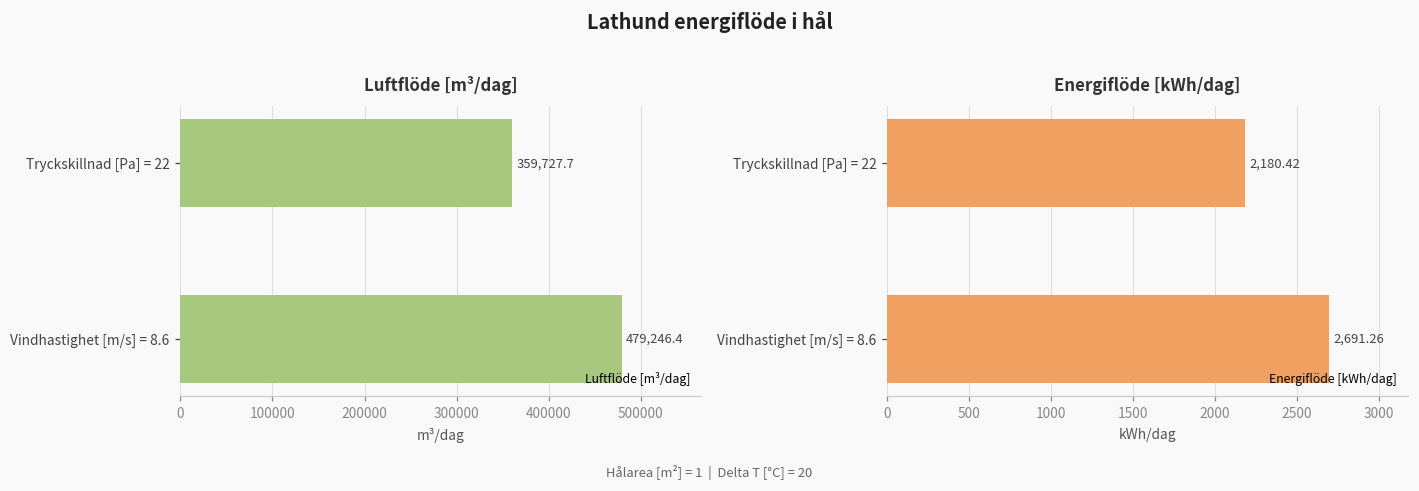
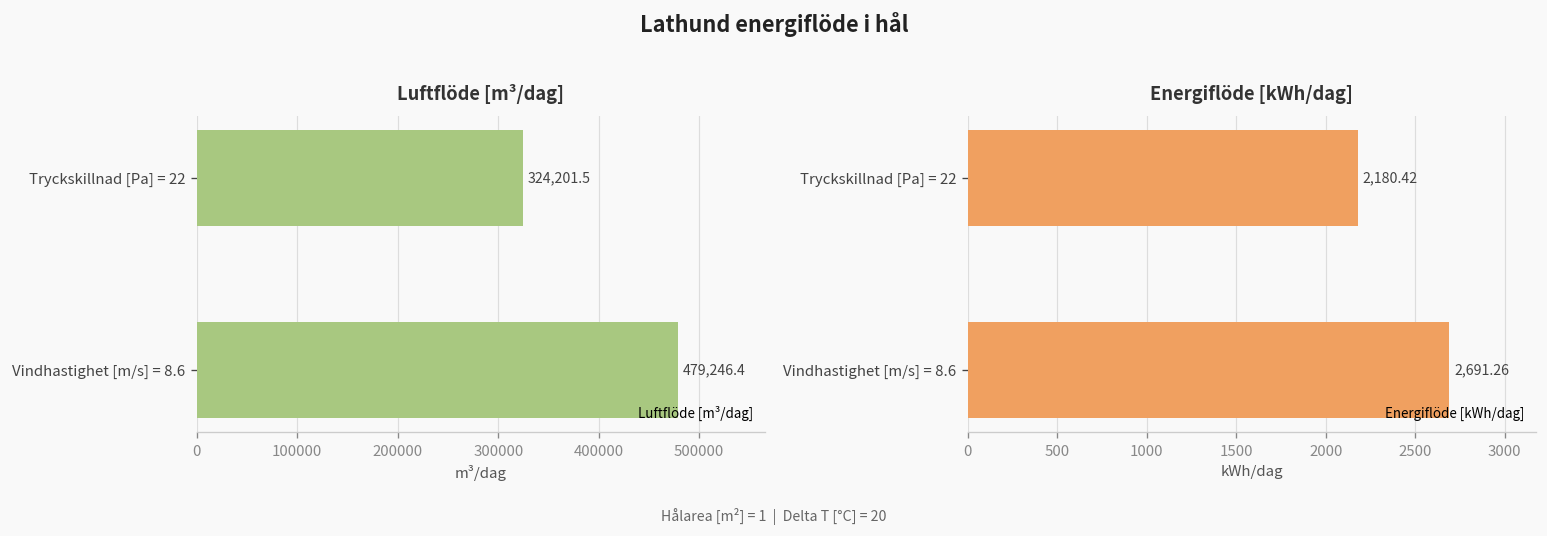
  {
    "Luftflöde [m³/dag]": {
-     "Tryckskillnad [Pa] = 22": "359,727.7",
+     "Tryckskillnad [Pa] = 22": "324,201.5",
      "Vindhastighet [m/s] = 8.6": "479,246.4"
    },
    "Energiflöde [kWh/dag]": {
      "Tryckskillnad [Pa] = 22": "2,180.42",
      "Vindhastighet [m/s] = 8.6": "2,691.26"
    }
  }
